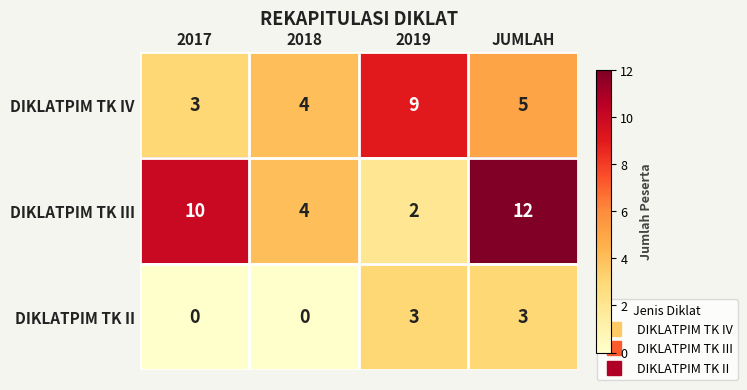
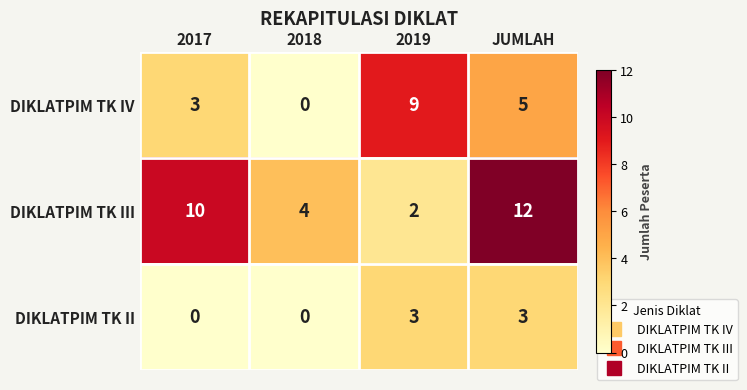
  {
    "DIKLATPIM TK IV": {
      "2017": 3,
-     "2018": 4,
+     "2018": 0,
      "2019": 9,
      "JUMLAH": 5
    },
    "DIKLATPIM TK III": {
      "2017": 10,
      "2018": 4,
      "2019": 2,
      "JUMLAH": 12
    },
    "DIKLATPIM TK II": {
      "2017": 0,
      "2018": 0,
      "2019": 3,
      "JUMLAH": 3
    }
  }
